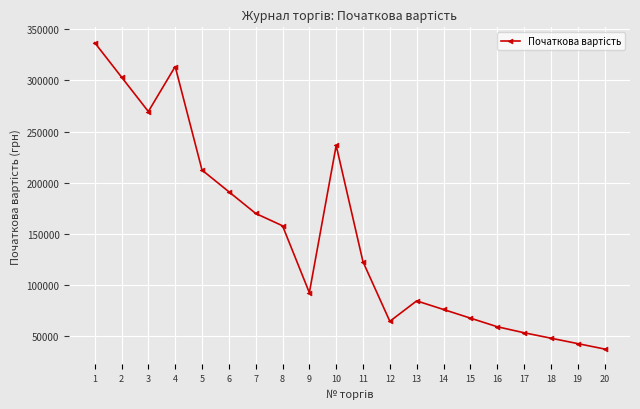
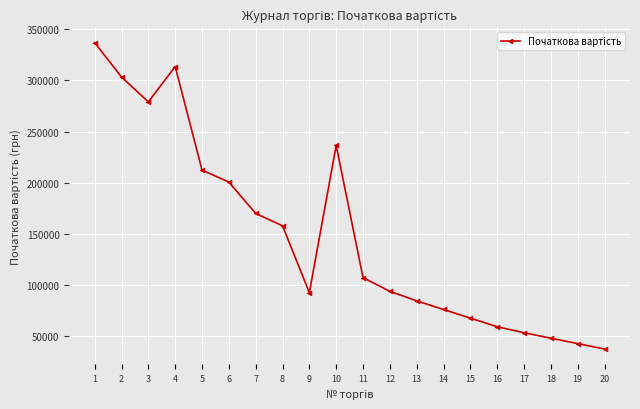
  {
    "1": 337000,
    "2": 303000,
-   "3": 270000,
+   "3": 279000,
    "4": 314000,
    "5": 212000,
-   "6": 191000,
+   "6": 201000,
    "7": 170000,
    "8": 158000,
    "9": 92000,
    "10": 236000,
-   "11": 122000,
-   "12": 64000,
+   "11": 107000,
+   "12": 94000,
    "13": 84000,
    "14": 76000,
    "15": 67000,
    "16": 59000,
    "17": 53000,
    "18": 48000,
    "19": 42000,
    "20": 37000
  }
